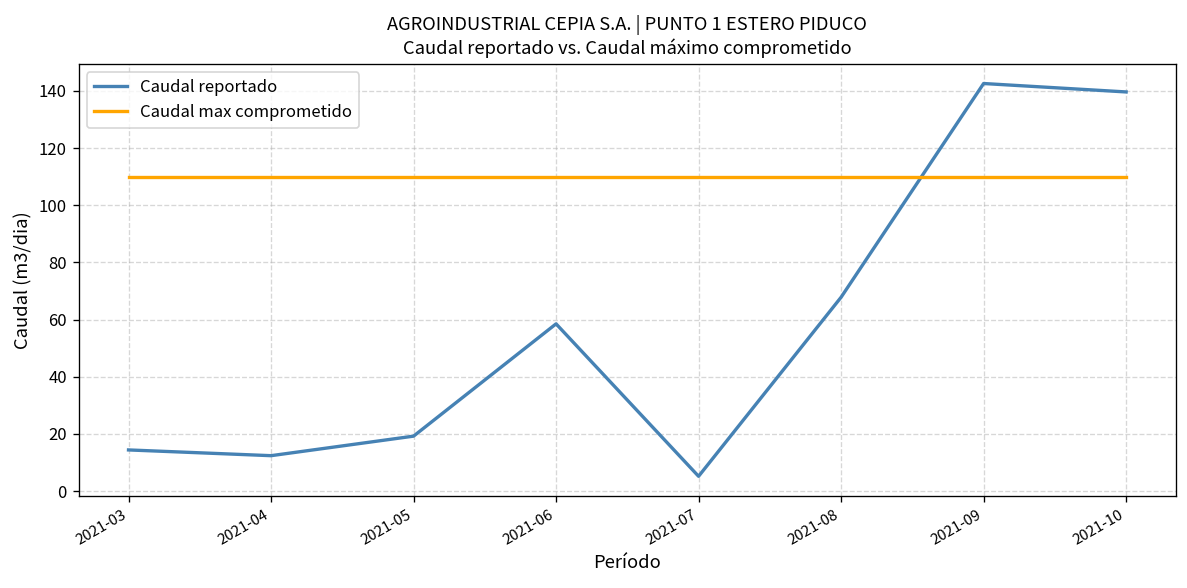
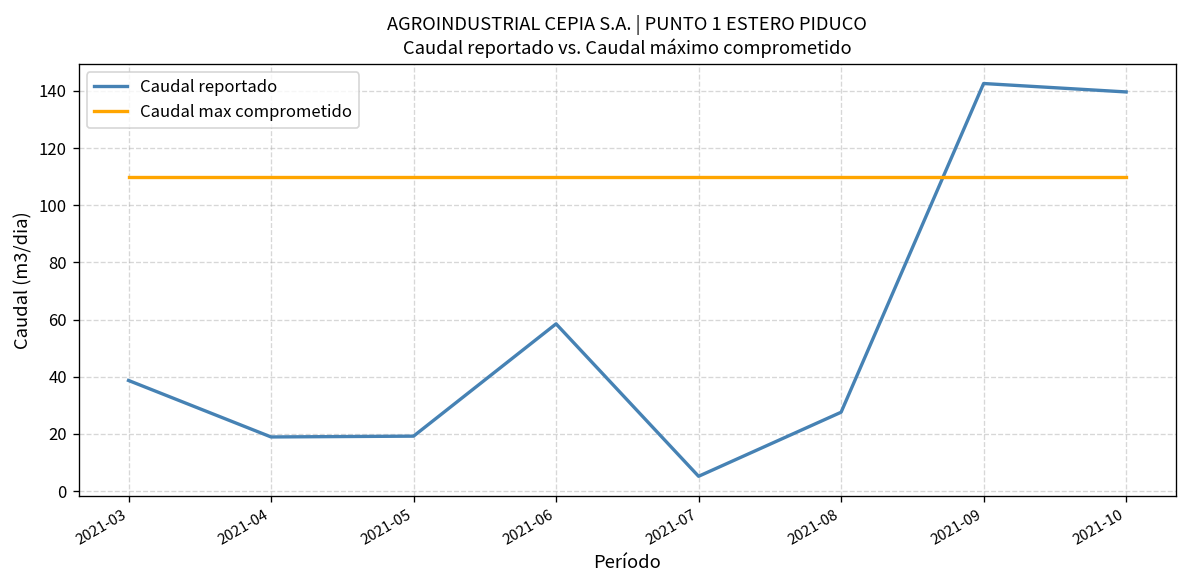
  {
    "Caudal reportado": {
-     "2021-03": 14,
-     "2021-04": 12,
+     "2021-03": 39,
+     "2021-04": 19,
      "2021-05": 19,
      "2021-06": 59,
      "2021-07": 5,
-     "2021-08": 68,
+     "2021-08": 28,
      "2021-09": 143,
      "2021-10": 140
    },
    "Caudal max comprometido": {
      "2021-03": 110,
      "2021-04": 110,
      "2021-05": 110,
      "2021-06": 110,
      "2021-07": 110,
      "2021-08": 110,
      "2021-09": 110,
      "2021-10": 110
    }
  }
